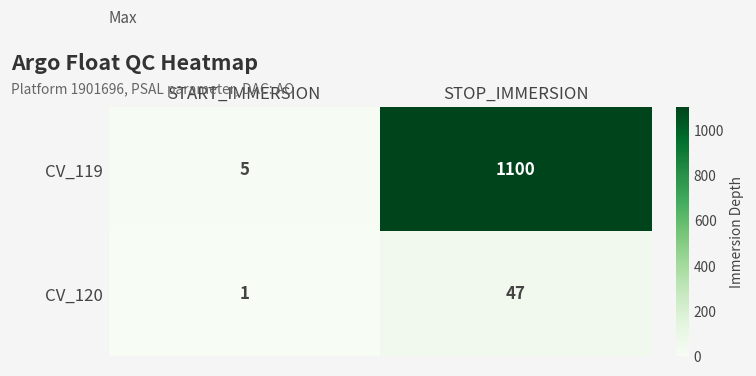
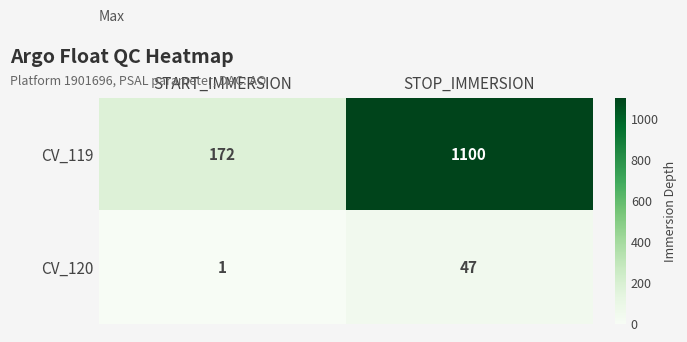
  {
    "CV_119": {
-     "START_IMMERSION": 5,
+     "START_IMMERSION": 172,
      "STOP_IMMERSION": 1100
    },
    "CV_120": {
      "START_IMMERSION": 1,
      "STOP_IMMERSION": 47
    }
  }
